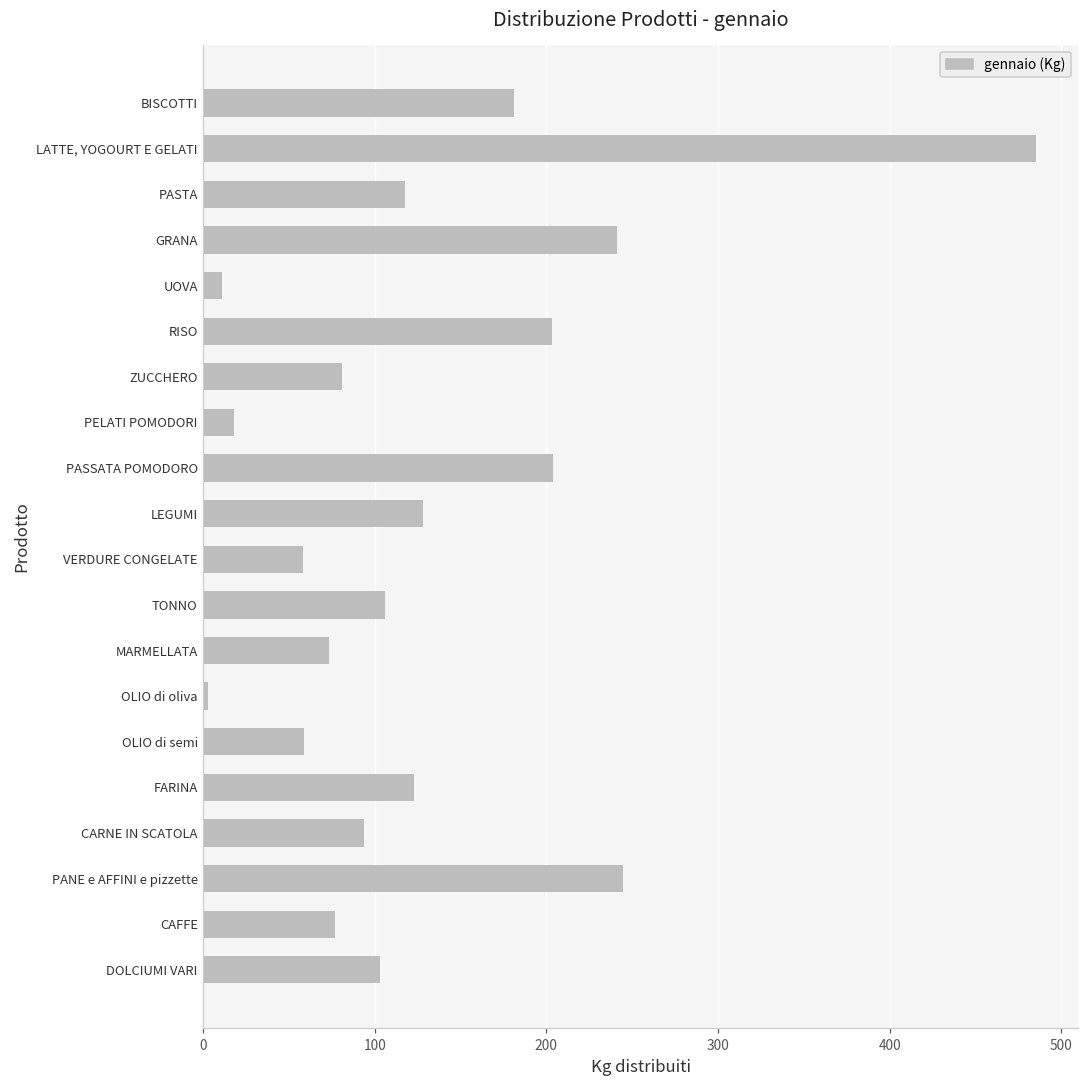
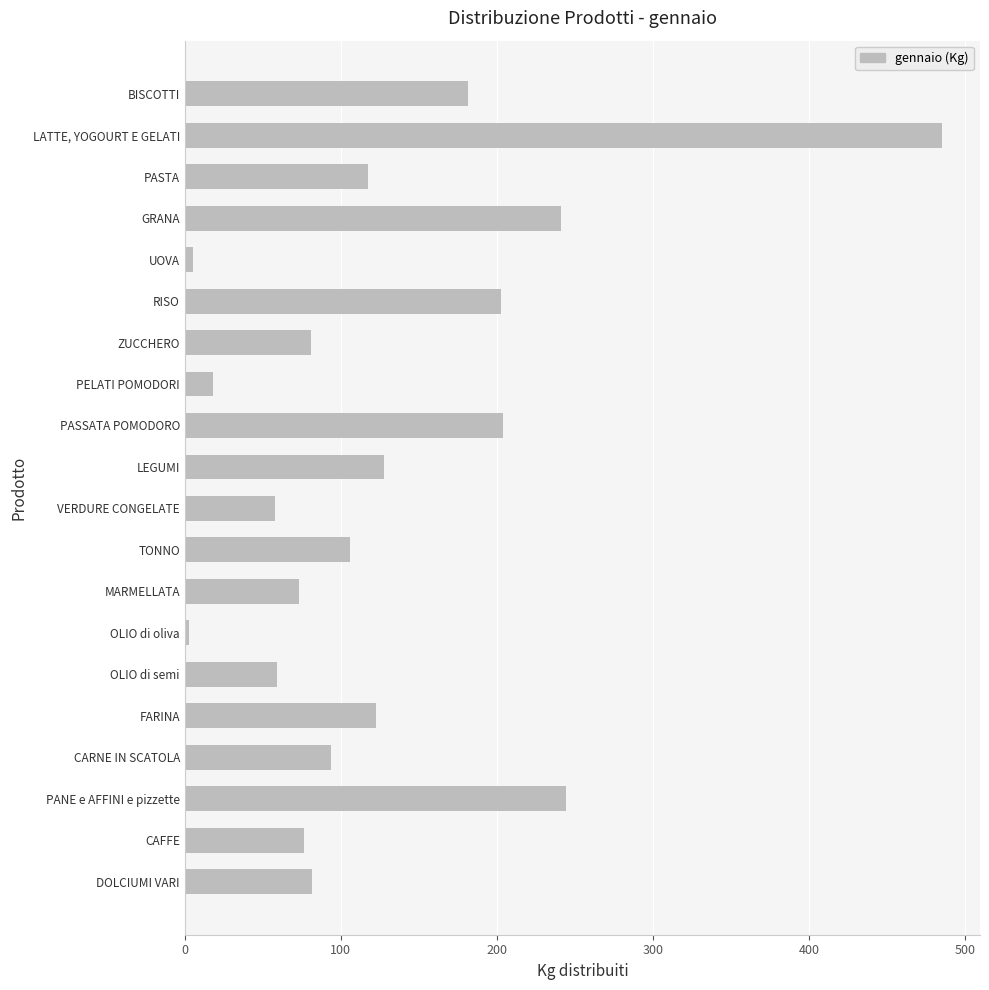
  {
    "BISCOTTI": 181,
    "LATTE, YOGOURT E GELATI": 485,
    "PASTA": 117,
    "GRANA": 241,
-   "UOVA": 11,
+   "UOVA": 5,
    "RISO": 203,
    "ZUCCHERO": 81,
    "PELATI POMODORI": 18,
    "PASSATA POMODORO": 204,
    "LEGUMI": 128,
    "VERDURE CONGELATE": 58,
    "TONNO": 106,
    "MARMELLATA": 73,
    "OLIO di oliva": 3,
    "OLIO di semi": 59,
    "FARINA": 123,
    "CARNE IN SCATOLA": 94,
    "PANE e AFFINI e pizzette": 244,
    "CAFFE": 77,
-   "DOLCIUMI VARI": 103
+   "DOLCIUMI VARI": 82
  }
